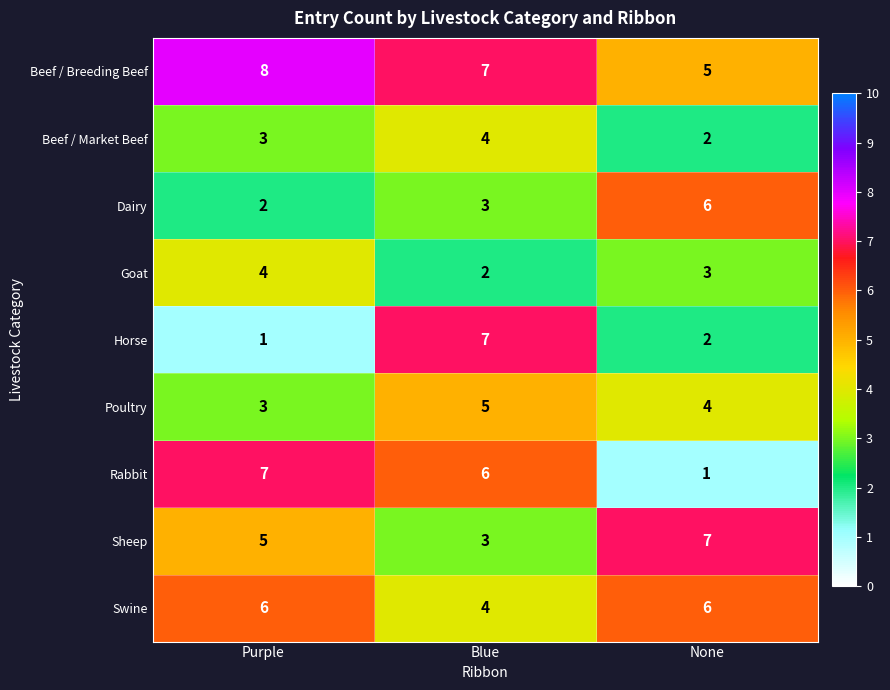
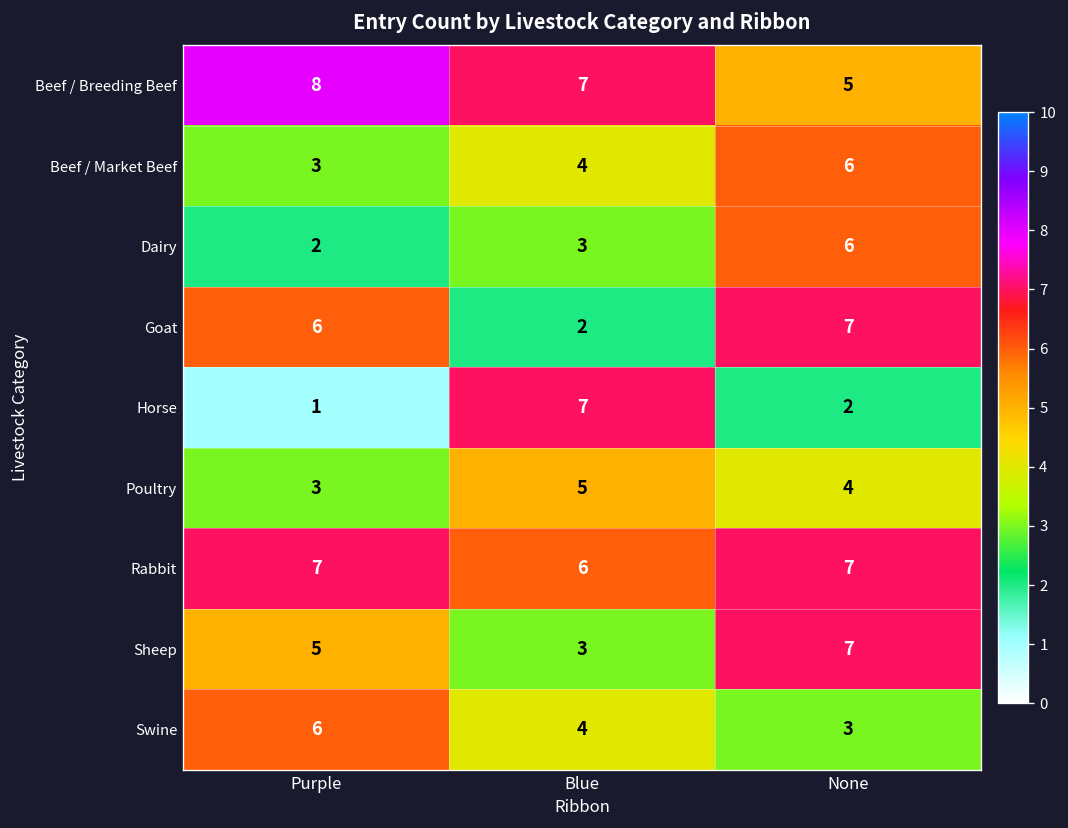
  {
    "Beef / Breeding Beef": {
      "Purple": 8,
      "Blue": 7,
      "None": 5
    },
    "Beef / Market Beef": {
      "Purple": 3,
      "Blue": 4,
-     "None": 2
+     "None": 6
    },
    "Dairy": {
      "Purple": 2,
      "Blue": 3,
      "None": 6
    },
    "Goat": {
-     "Purple": 4,
+     "Purple": 6,
      "Blue": 2,
-     "None": 3
+     "None": 7
    },
    "Horse": {
      "Purple": 1,
      "Blue": 7,
      "None": 2
    },
    "Poultry": {
      "Purple": 3,
      "Blue": 5,
      "None": 4
    },
    "Rabbit": {
      "Purple": 7,
      "Blue": 6,
-     "None": 1
+     "None": 7
    },
    "Sheep": {
      "Purple": 5,
      "Blue": 3,
      "None": 7
    },
    "Swine": {
      "Purple": 6,
      "Blue": 4,
-     "None": 6
+     "None": 3
    }
  }
